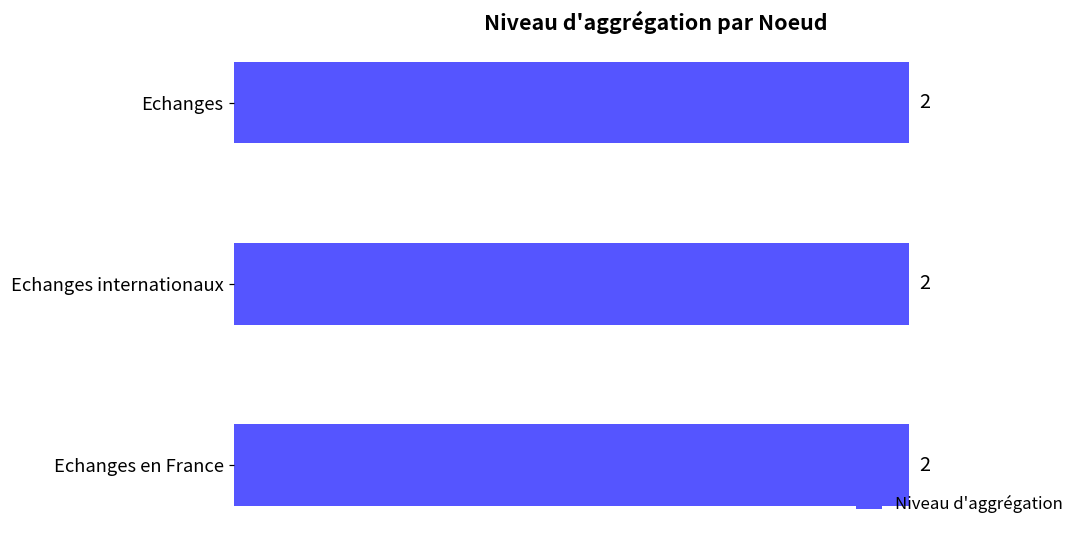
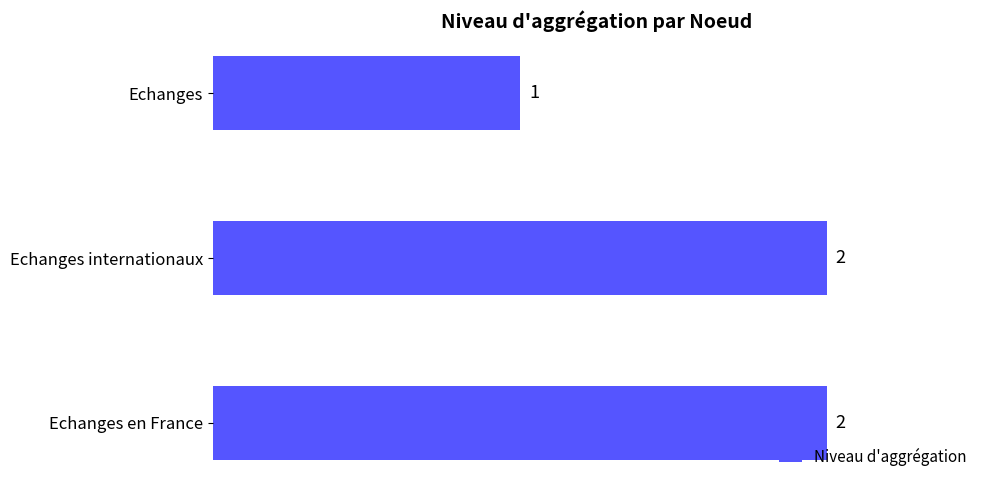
  {
-   "Echanges": 2,
+   "Echanges": 1,
    "Echanges internationaux": 2,
    "Echanges en France": 2
  }
